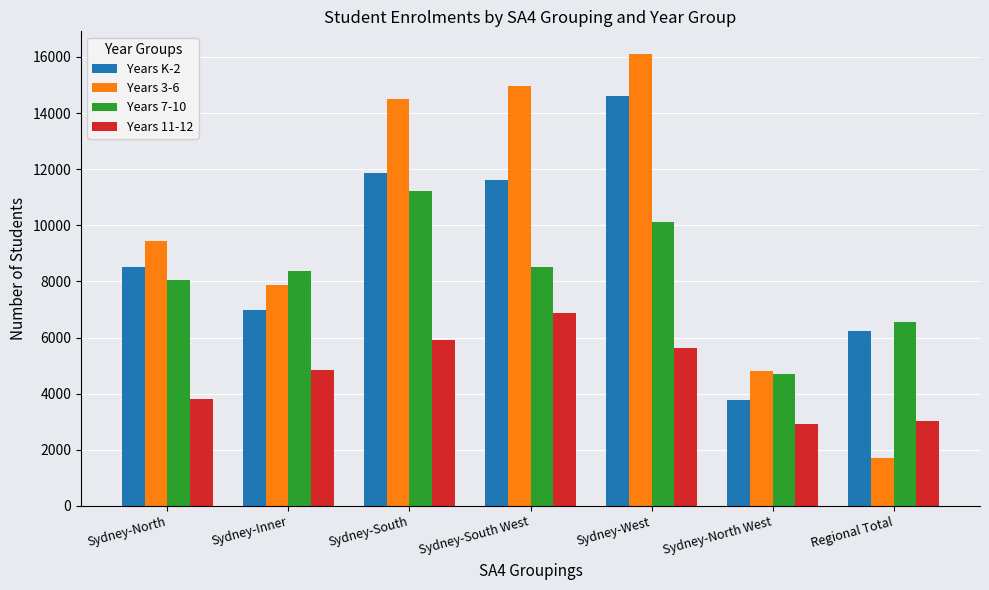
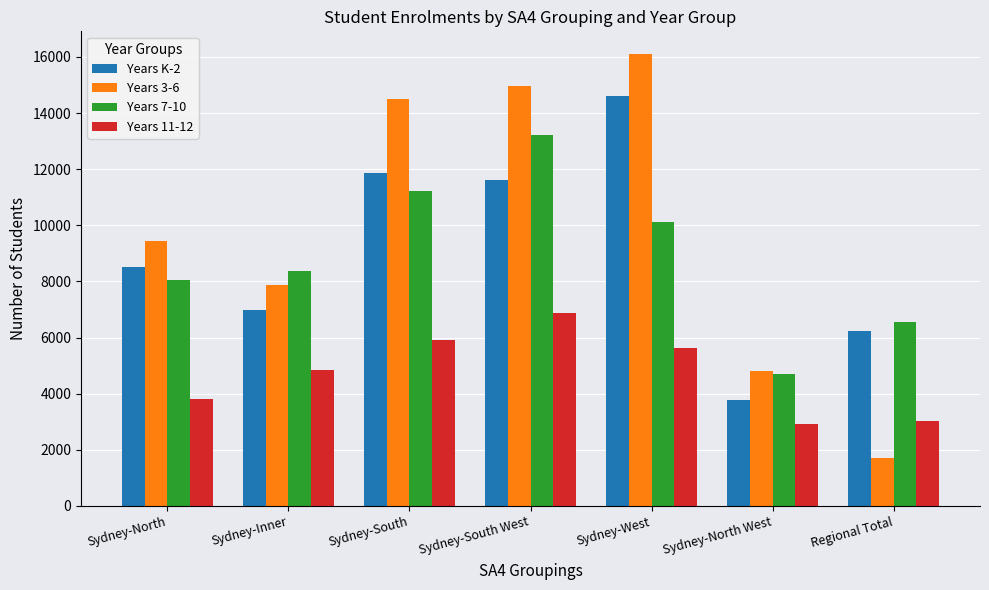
  {
    "Years K-2": {
      "Sydney-North": 8500,
      "Sydney-Inner": 7000,
      "Sydney-South": 11900,
      "Sydney-South West": 11600,
      "Sydney-West": 14600,
      "Sydney-North West": 3800,
      "Regional Total": 6300
    },
    "Years 3-6": {
      "Sydney-North": 9500,
      "Sydney-Inner": 7900,
      "Sydney-South": 14500,
      "Sydney-South West": 15000,
      "Sydney-West": 16100,
      "Sydney-North West": 4800,
      "Regional Total": 1700
    },
    "Years 7-10": {
      "Sydney-North": 8100,
      "Sydney-Inner": 8400,
      "Sydney-South": 11200,
-     "Sydney-South West": 8500,
+     "Sydney-South West": 13200,
      "Sydney-West": 10100,
      "Sydney-North West": 4700,
      "Regional Total": 6600
    },
    "Years 11-12": {
      "Sydney-North": 3800,
      "Sydney-Inner": 4800,
      "Sydney-South": 5900,
      "Sydney-South West": 6900,
      "Sydney-West": 5600,
      "Sydney-North West": 2900,
      "Regional Total": 3000
    }
  }
